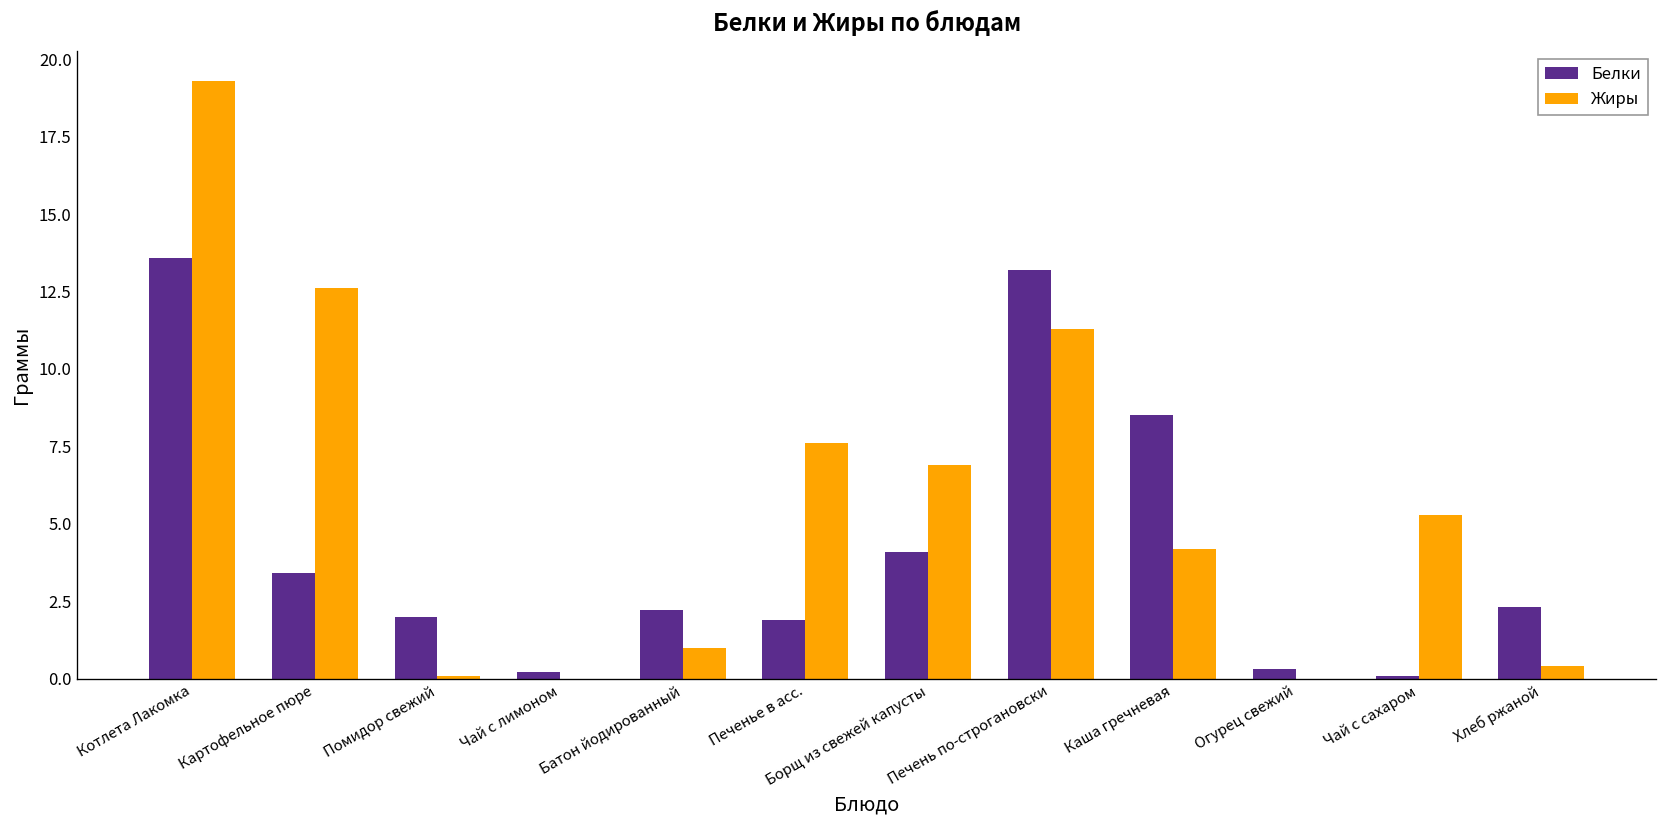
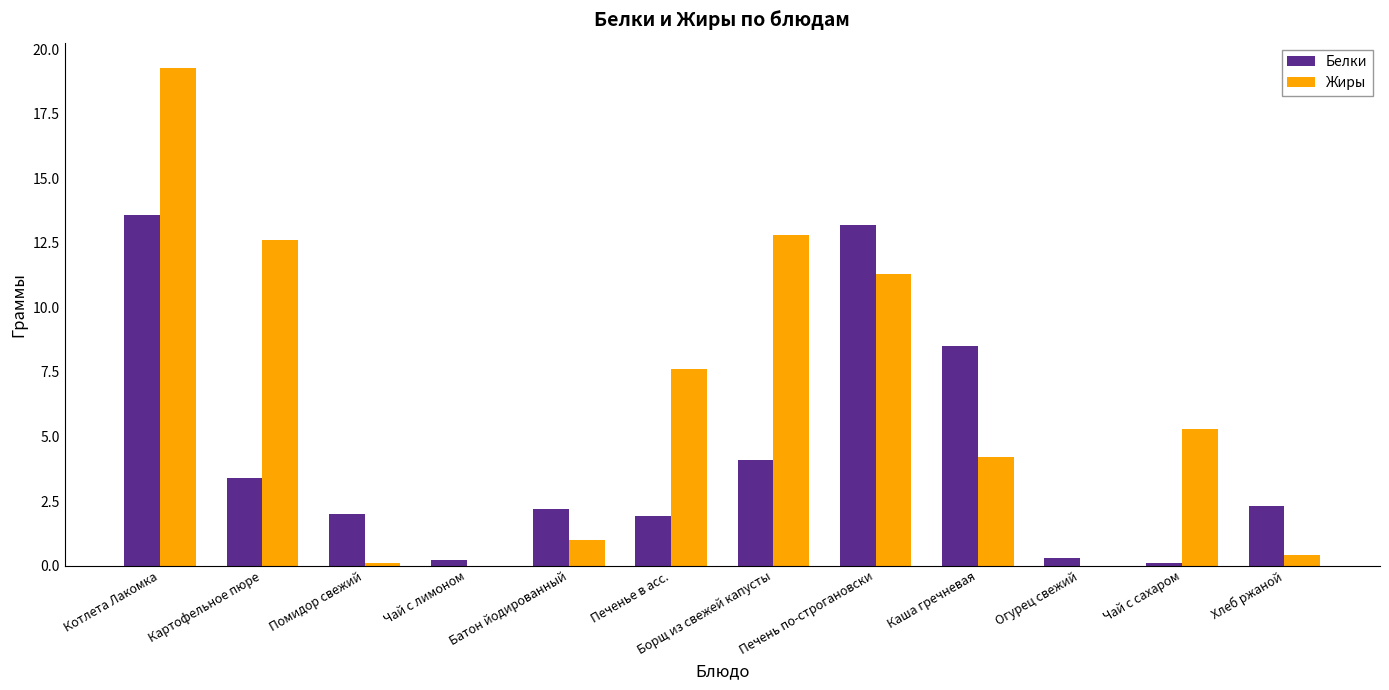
  {
    "Белки": {
      "Котлета Лакомка": 13.6,
      "Картофельное пюре": 3.4,
      "Помидор свежий": 2.0,
      "Чай с лимоном": 0.2,
      "Батон йодированный": 2.2,
      "Печенье в асс.": 1.9,
      "Борщ из свежей капусты": 4.1,
      "Печень по-строгановски": 13.2,
      "Каша гречневая": 8.5,
      "Огурец свежий": 0.3,
      "Чай с сахаром": 0.1,
      "Хлеб ржаной": 2.3
    },
    "Жиры": {
      "Котлета Лакомка": 19.3,
      "Картофельное пюре": 12.6,
      "Помидор свежий": 0.1,
      "Чай с лимоном": 0.0,
      "Батон йодированный": 1.0,
      "Печенье в асс.": 7.6,
-     "Борщ из свежей капусты": 6.9,
+     "Борщ из свежей капусты": 12.8,
      "Печень по-строгановски": 11.3,
      "Каша гречневая": 4.2,
      "Огурец свежий": 0.0,
      "Чай с сахаром": 5.3,
      "Хлеб ржаной": 0.4
    }
  }
